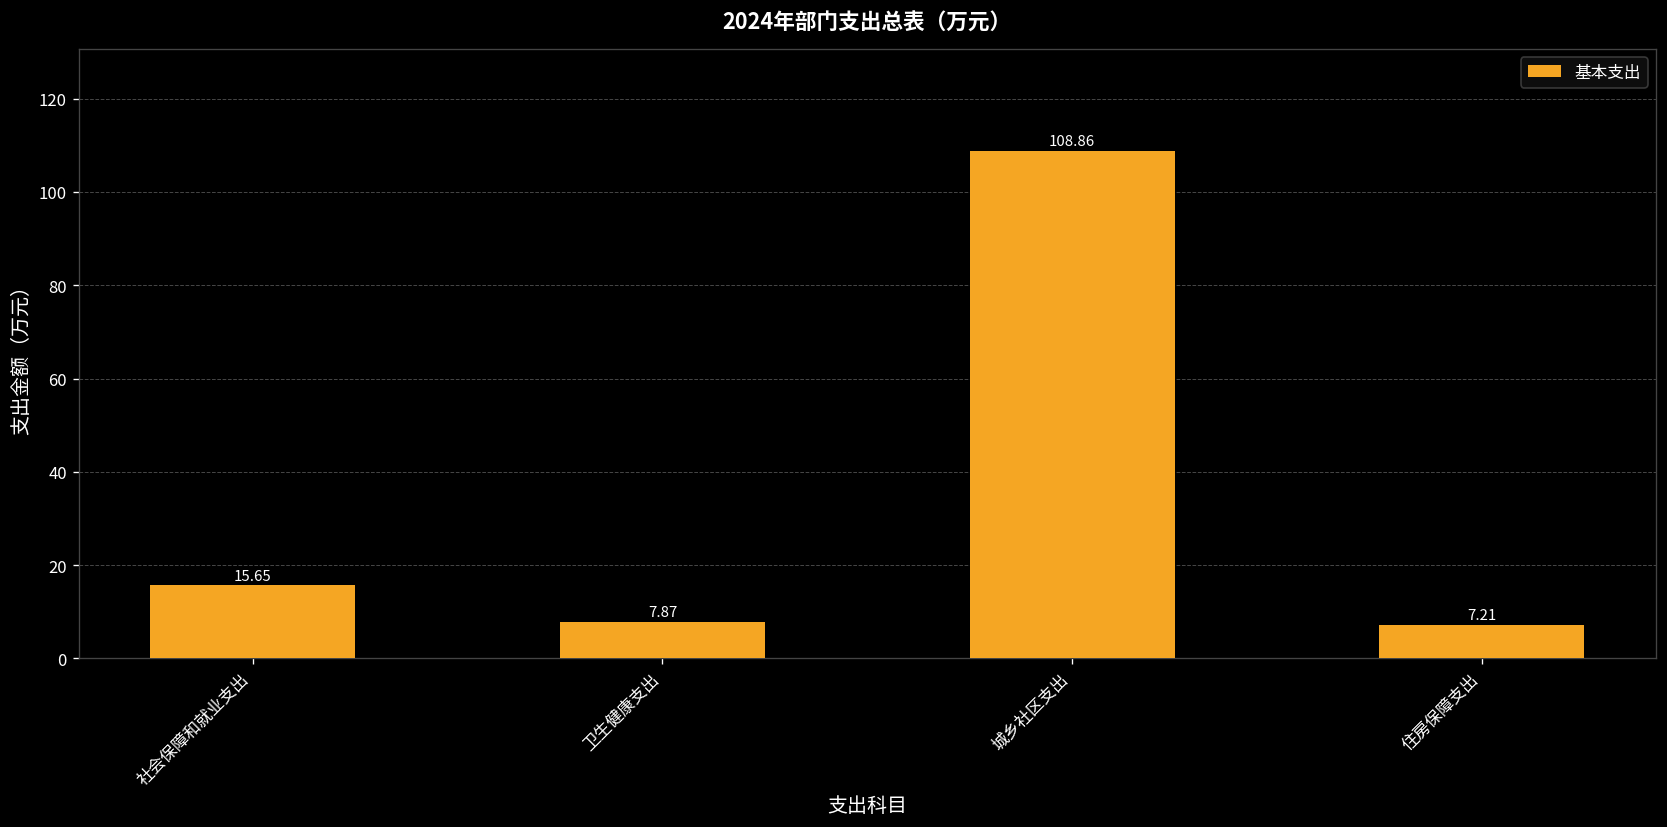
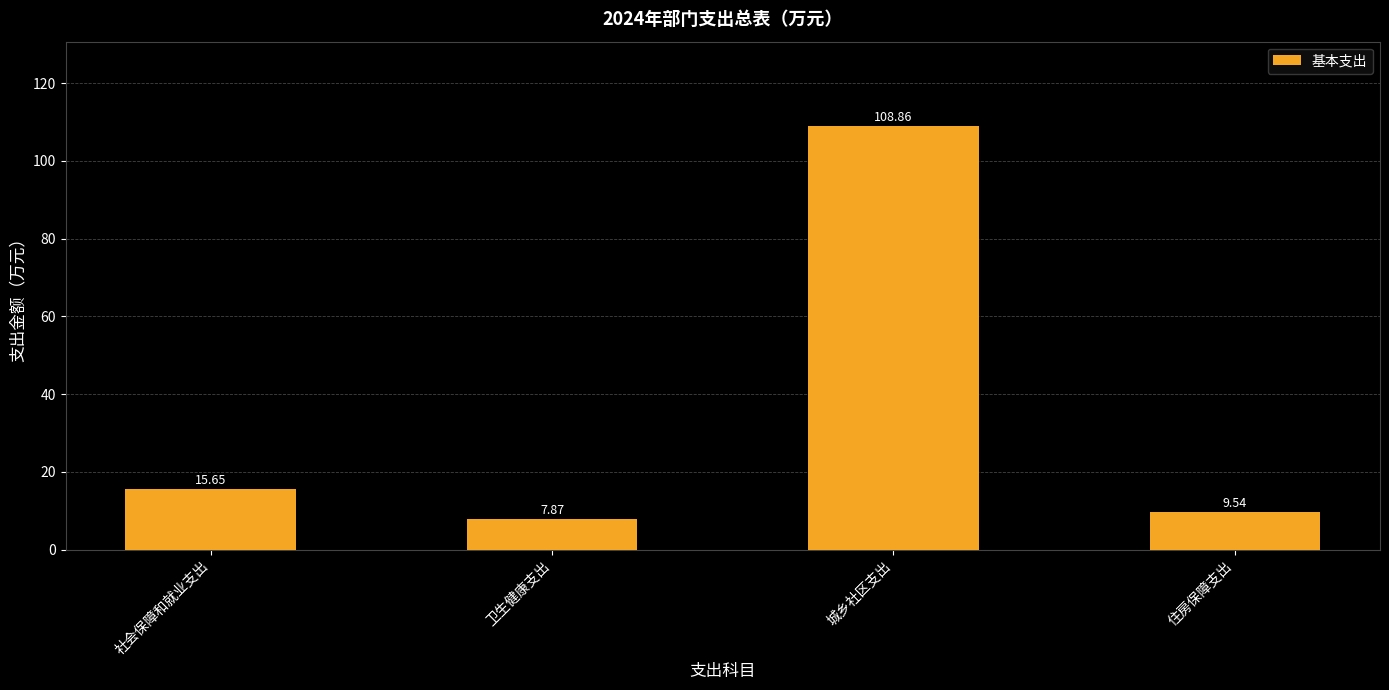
  {
    "社会保障和就业支出": 15.65,
    "卫生健康支出": 7.87,
    "城乡社区支出": 108.86,
-   "住房保障支出": 7.21
+   "住房保障支出": 9.54
  }
